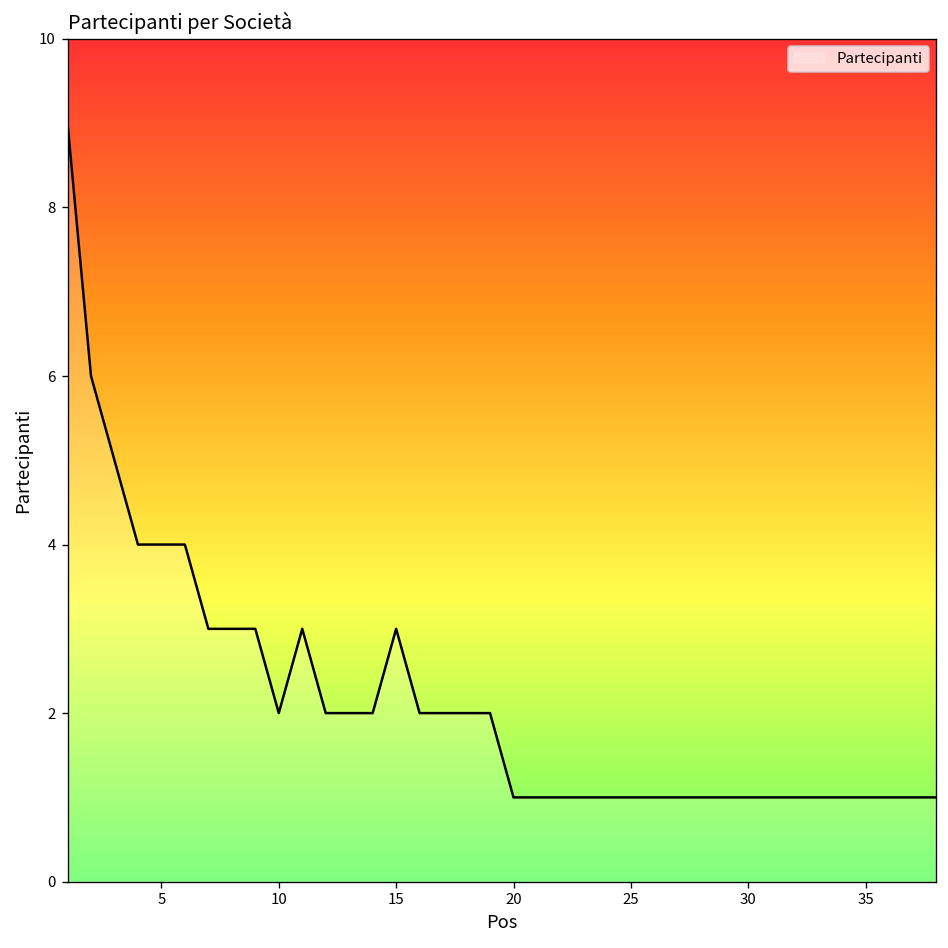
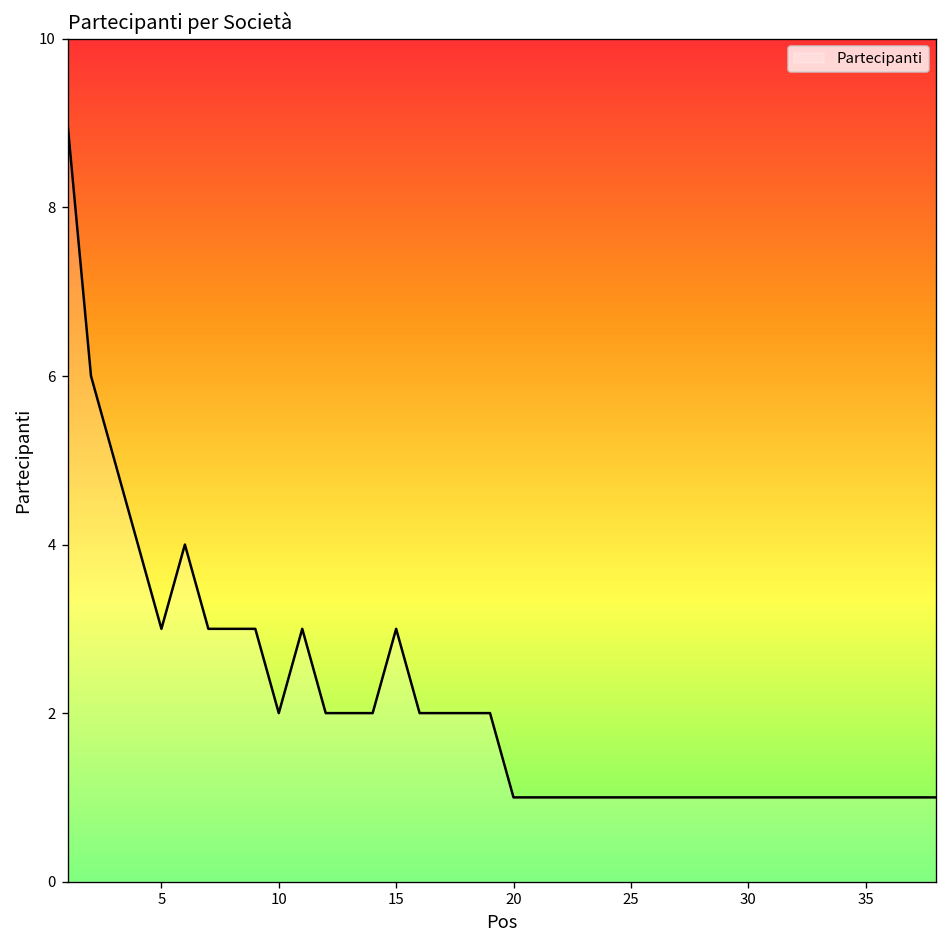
  {
-   "5": 4,
+   "5": 3,
    "10": 2,
    "15": 3,
    "20": 1,
    "25": 1,
    "30": 1,
    "35": 1
  }
